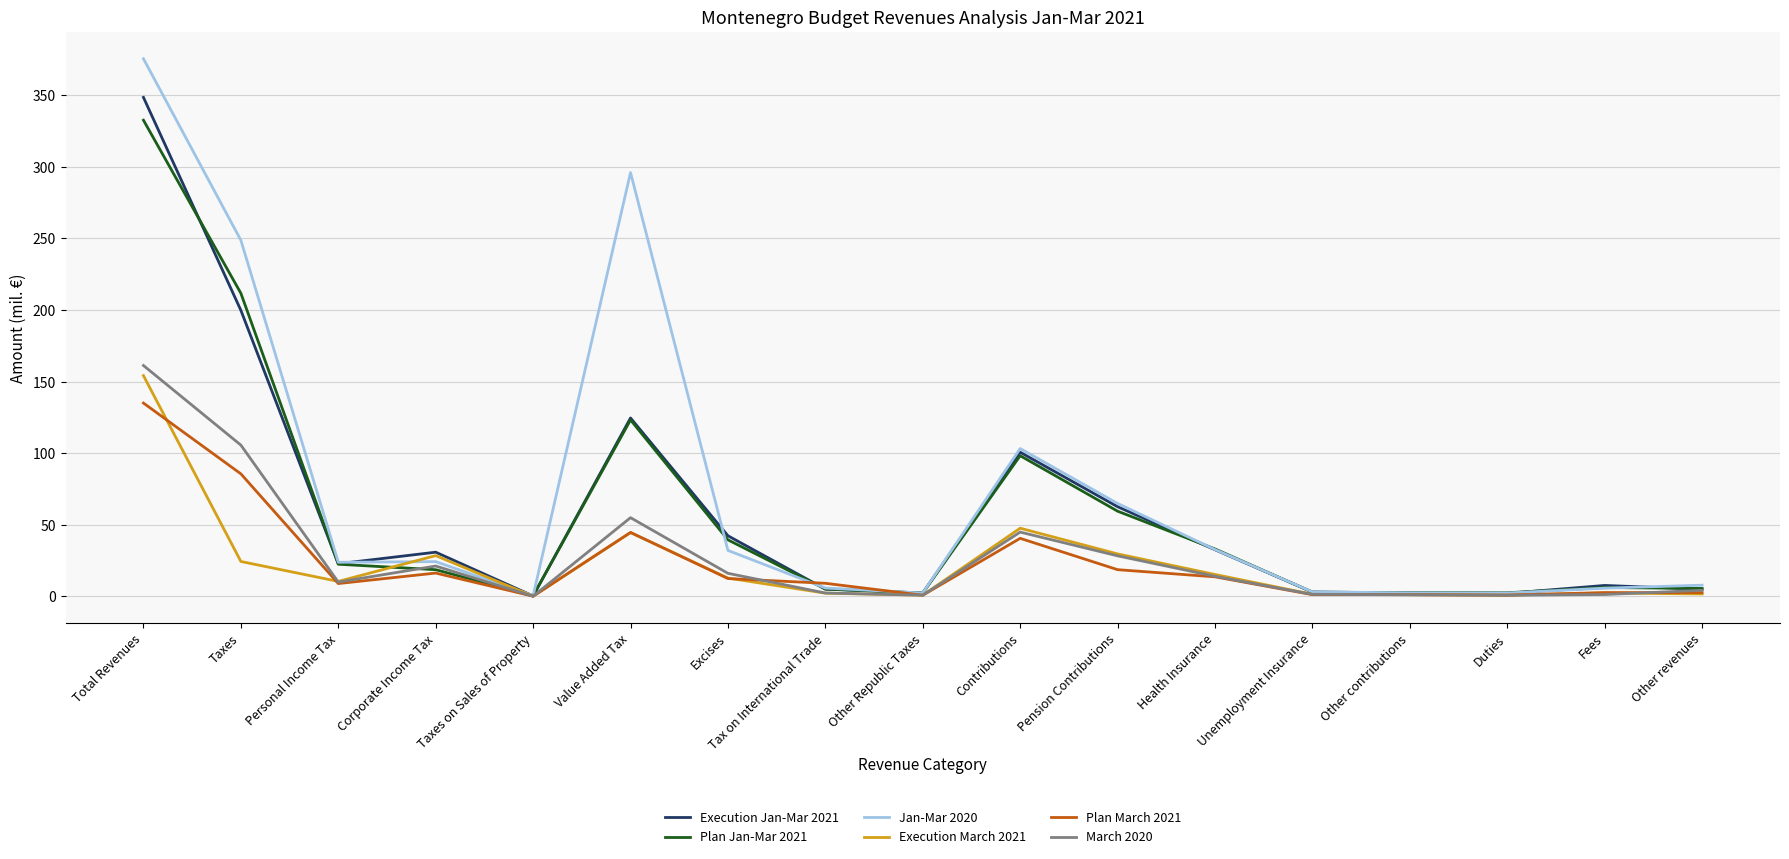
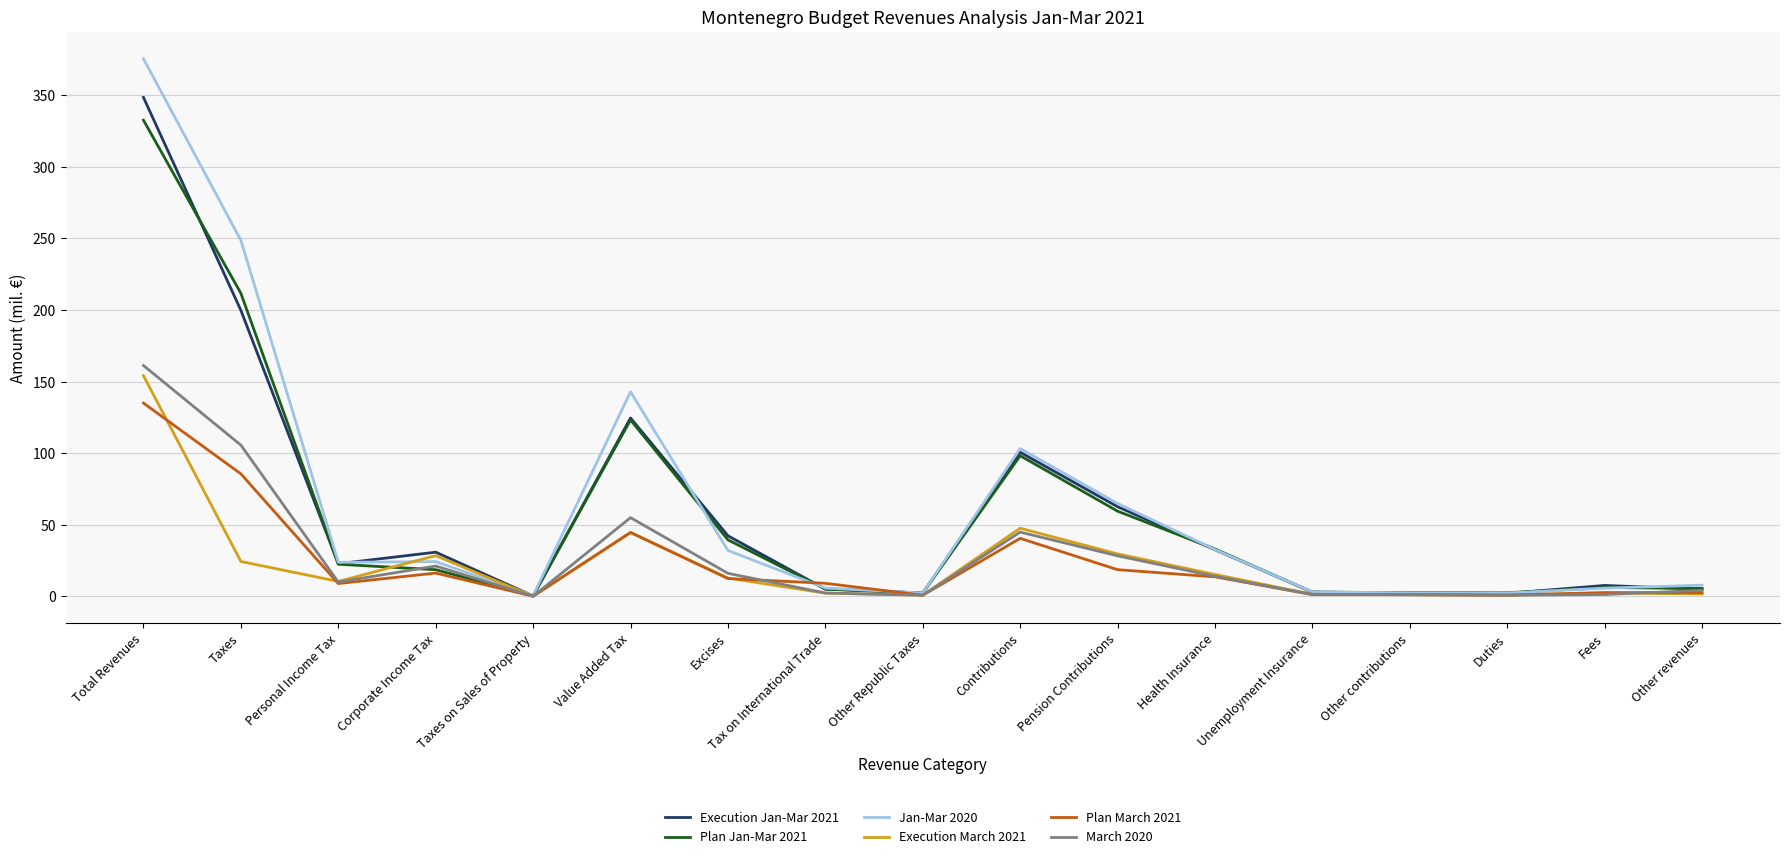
  {
    "Execution Jan-Mar 2021": {
      "Total Revenues": 348,
      "Taxes": 200,
      "Corporate Income Tax": 31,
      "Excises": 42,
      "Contributions": 101,
      "Pension Contributions": 63
    },
    "Plan Jan-Mar 2021": {
      "Total Revenues": 332,
      "Taxes": 212,
      "Corporate Income Tax": 19,
      "Excises": 39,
      "Contributions": 98,
      "Pension Contributions": 60
    },
    "Jan-Mar 2020": {
      "Total Revenues": 375,
      "Taxes": 249,
      "Corporate Income Tax": 24,
-     "Value Added Tax": 296,
+     "Value Added Tax": 143,
      "Excises": 32,
      "Contributions": 103,
      "Pension Contributions": 65,
      "Other revenues": 8
    },
    "Execution March 2021": {
      "Total Revenues": 154,
      "Taxes": 24,
      "Corporate Income Tax": 28,
      "Contributions": 48
    },
    "Plan March 2021": {
      "Total Revenues": 135,
      "Taxes": 86,
      "Corporate Income Tax": 16,
      "Tax on International Trade": 9,
      "Contributions": 41,
      "Pension Contributions": 19
    },
    "March 2020": {
      "Total Revenues": 161,
      "Taxes": 106,
      "Corporate Income Tax": 21,
      "Value Added Tax": 55,
      "Excises": 16,
      "Contributions": 45
    }
  }
